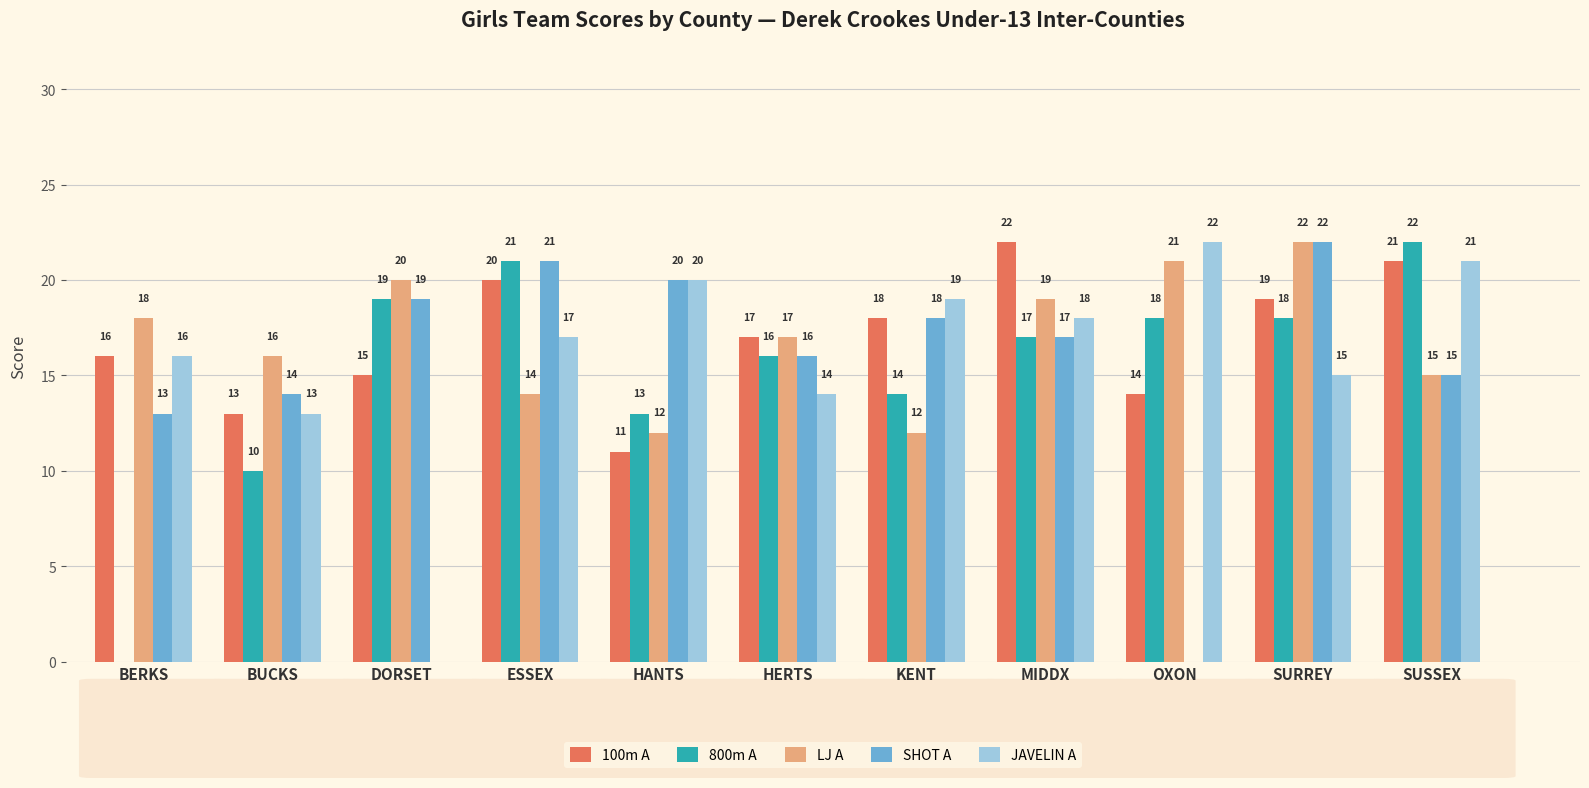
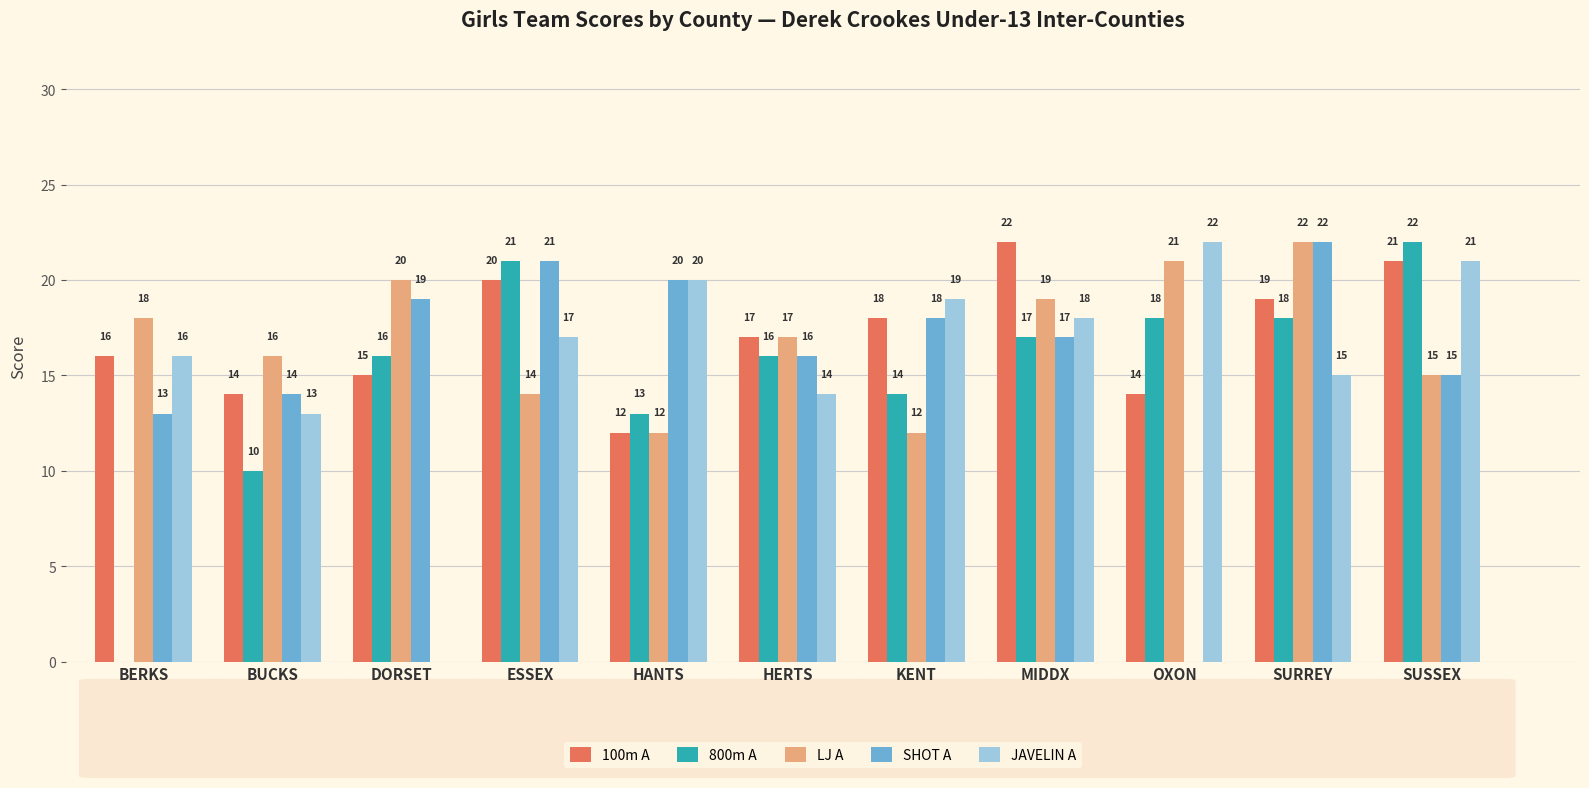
  {
    "100m A": {
      "BERKS": 16,
-     "BUCKS": 13,
+     "BUCKS": 14,
      "DORSET": 15,
      "ESSEX": 20,
-     "HANTS": 11,
+     "HANTS": 12,
      "HERTS": 17,
      "KENT": 18,
      "MIDDX": 22,
      "OXON": 14,
      "SURREY": 19,
      "SUSSEX": 21
    },
    "800m A": {
      "BUCKS": 10,
-     "DORSET": 19,
+     "DORSET": 16,
      "ESSEX": 21,
      "HANTS": 13,
      "HERTS": 16,
      "KENT": 14,
      "MIDDX": 17,
      "OXON": 18,
      "SURREY": 18,
      "SUSSEX": 22
    },
    "LJ A": {
      "BERKS": 18,
      "BUCKS": 16,
      "DORSET": 20,
      "ESSEX": 14,
      "HANTS": 12,
      "HERTS": 17,
      "KENT": 12,
      "MIDDX": 19,
      "OXON": 21,
      "SURREY": 22,
      "SUSSEX": 15
    }
  }
